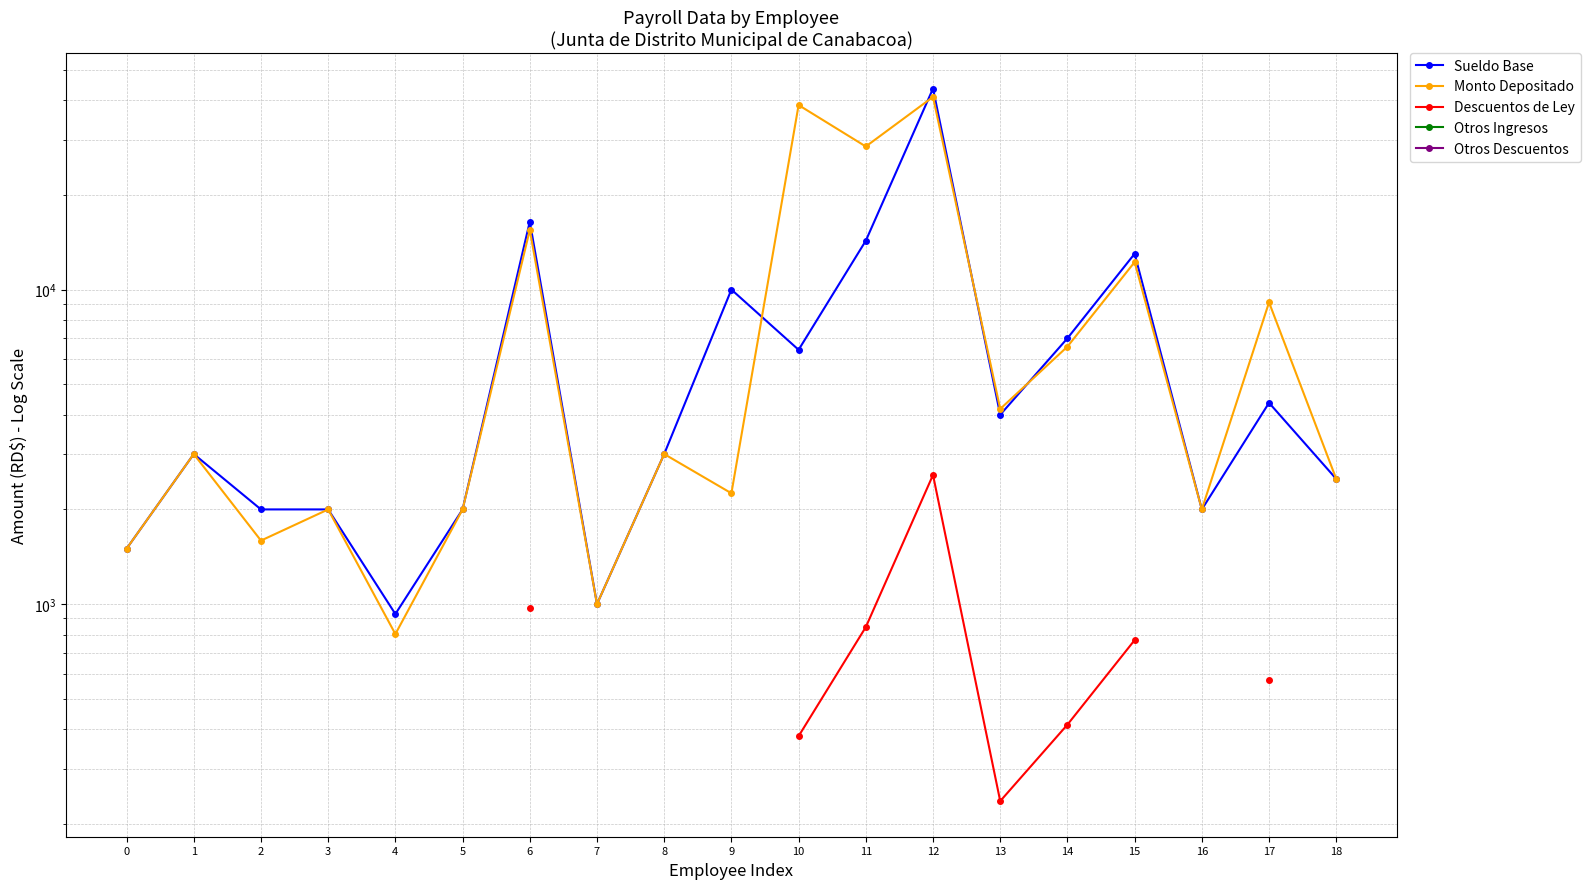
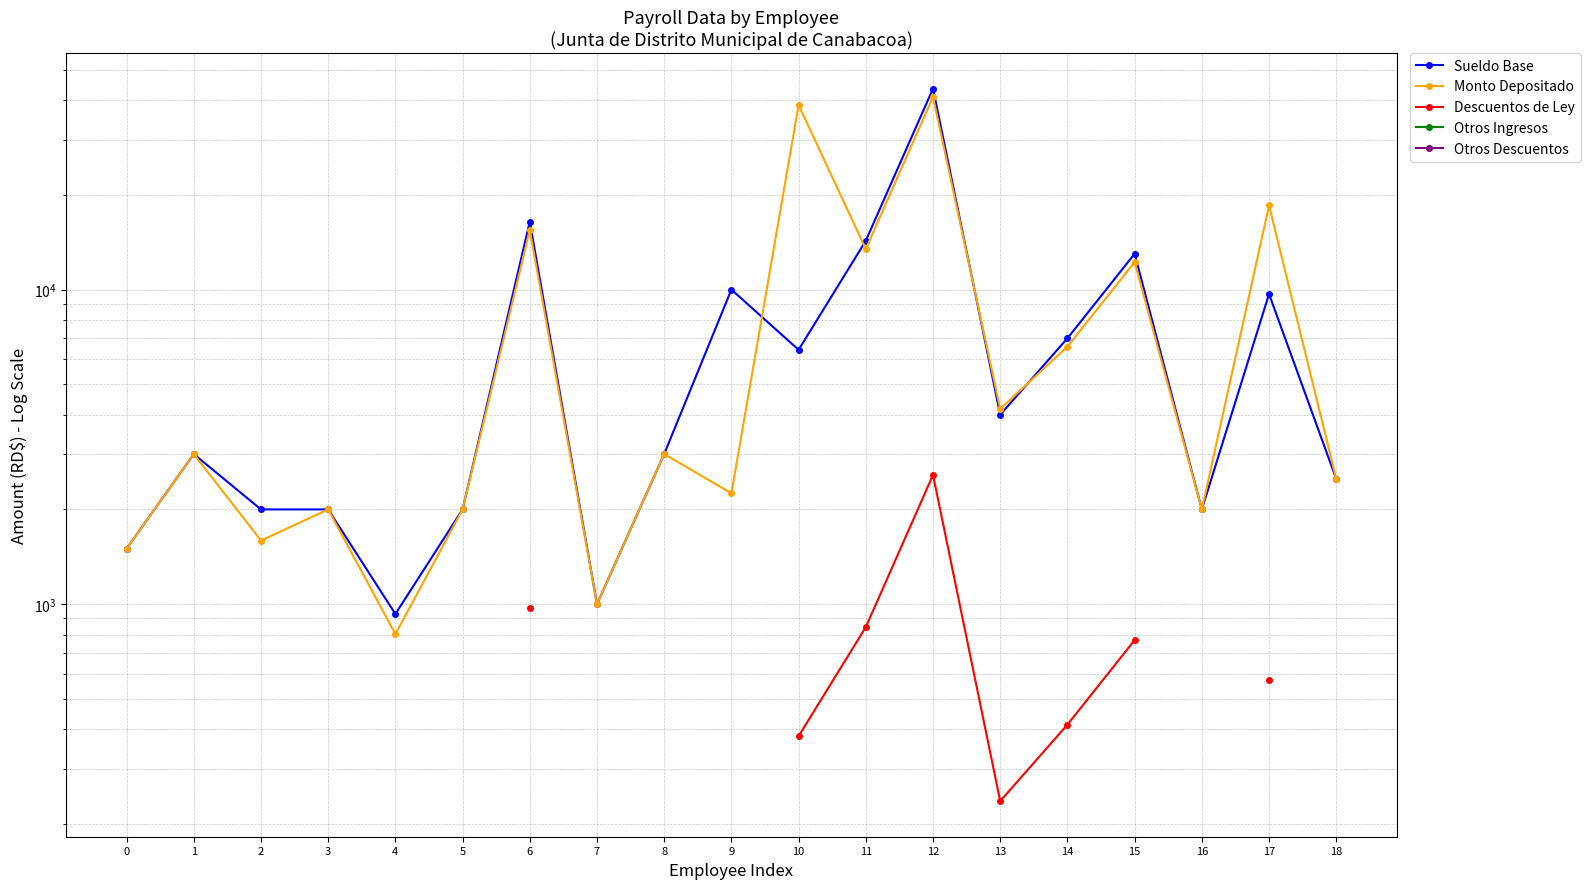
  {
    "Sueldo Base": {
      "2": 2000,
      "4": 930,
      "6": 16000,
      "9": 10000,
      "10": 6400,
      "11": 14000,
      "12": 44000,
      "13": 4000,
      "14": 7000,
      "15": 13000,
-     "17": 4400
+     "17": 9700
    },
    "Monto Depositado": {
      "2": 1600,
      "4": 800,
      "6": 15000,
      "9": 2300,
      "10": 39000,
-     "11": 29000,
+     "11": 13500,
      "12": 41000,
      "13": 4200,
      "14": 6600,
      "15": 12200,
-     "17": 9100
+     "17": 19000
    },
    "Descuentos de Ley": {
      "6": 970,
      "10": 380,
      "11": 850,
      "12": 2600,
      "13": 240,
      "14": 410,
      "15": 770,
      "17": 570
    }
  }
